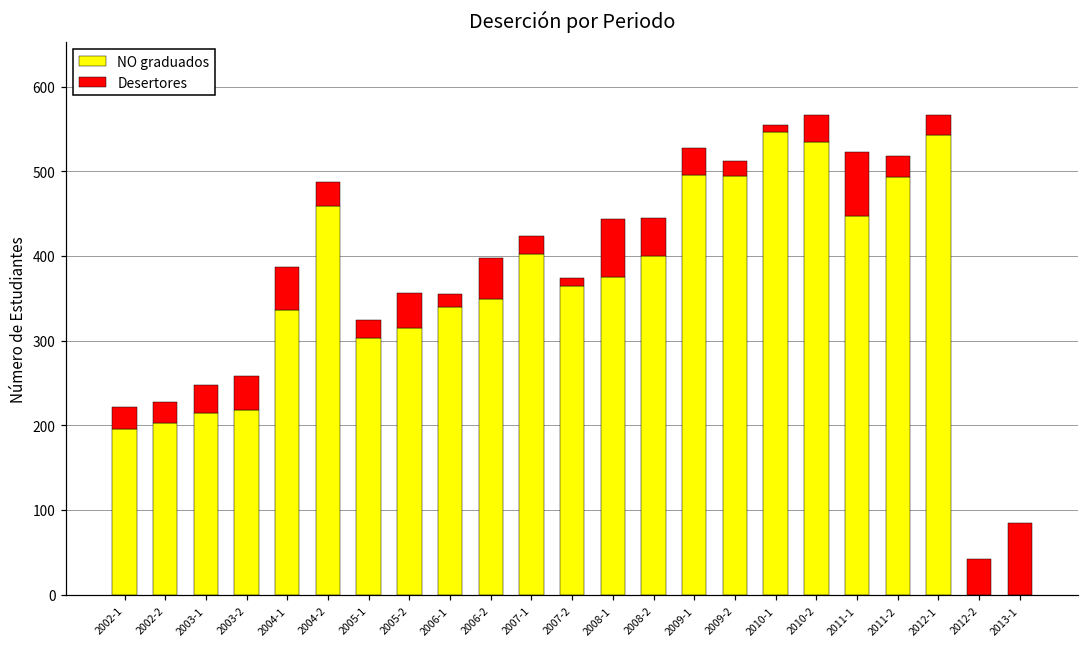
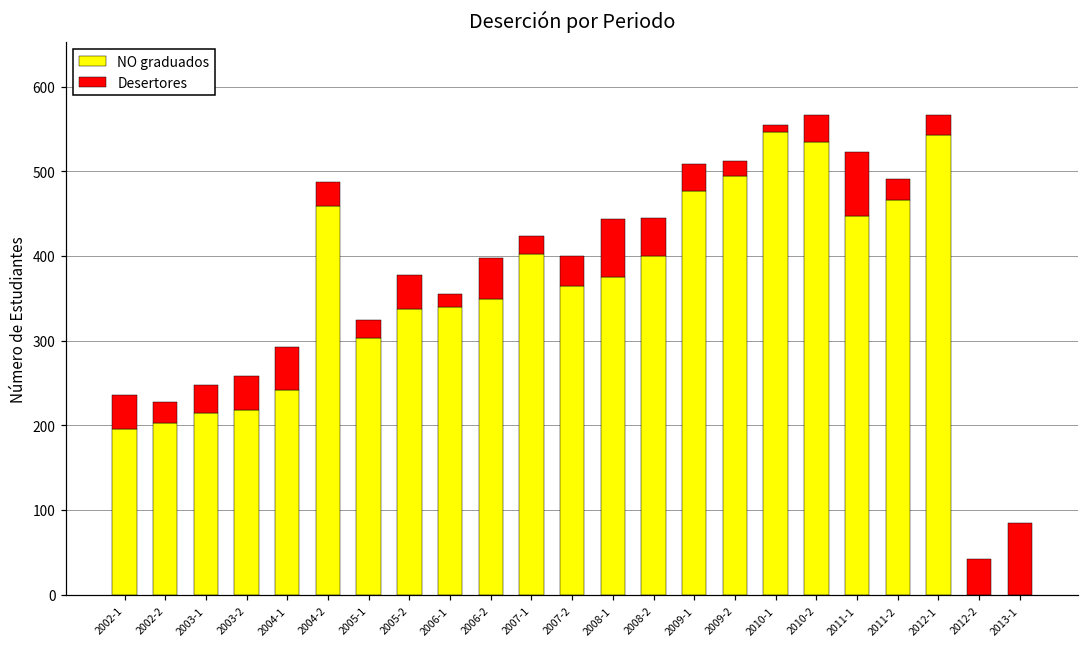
  {
    "NO graduados": {
      "2002-1": 200,
      "2002-2": 200,
      "2003-1": 220,
      "2003-2": 220,
-     "2004-1": 340,
+     "2004-1": 240,
      "2004-2": 460,
      "2005-1": 300,
-     "2005-2": 320,
+     "2005-2": 340,
      "2006-1": 340,
      "2006-2": 350,
      "2007-1": 400,
      "2007-2": 370,
      "2008-1": 380,
      "2008-2": 400,
-     "2009-1": 500,
+     "2009-1": 480,
      "2009-2": 490,
      "2010-1": 550,
      "2010-2": 540,
      "2011-1": 450,
-     "2011-2": 490,
+     "2011-2": 470,
      "2012-1": 540,
      "2012-2": 0,
      "2013-1": 0
    },
    "Desertores": {
-     "2002-1": 30,
+     "2002-1": 40,
      "2002-2": 30,
      "2003-1": 30,
      "2003-2": 40,
      "2004-1": 50,
      "2004-2": 30,
      "2005-1": 20,
      "2005-2": 40,
      "2006-1": 20,
      "2006-2": 50,
      "2007-1": 20,
-     "2007-2": 10,
+     "2007-2": 40,
      "2008-1": 70,
      "2008-2": 50,
      "2009-1": 30,
      "2009-2": 20,
      "2010-1": 10,
      "2010-2": 30,
      "2011-1": 80,
      "2011-2": 30,
      "2012-1": 20,
      "2012-2": 40,
      "2013-1": 80
    }
  }
